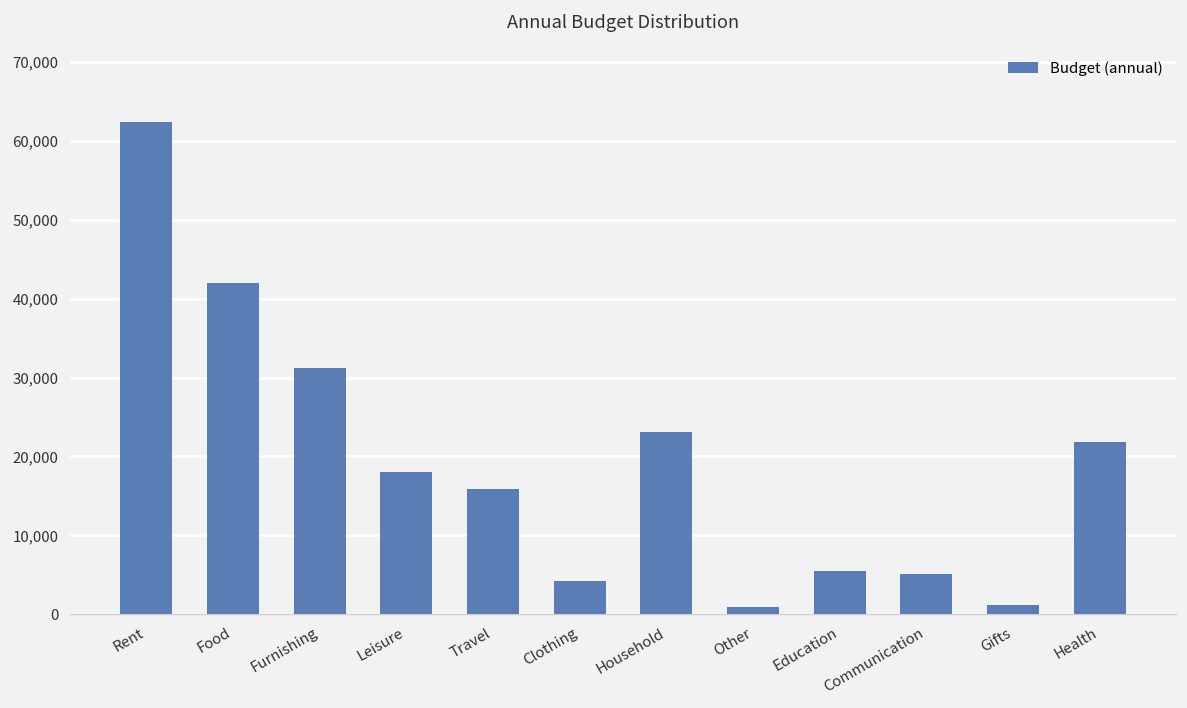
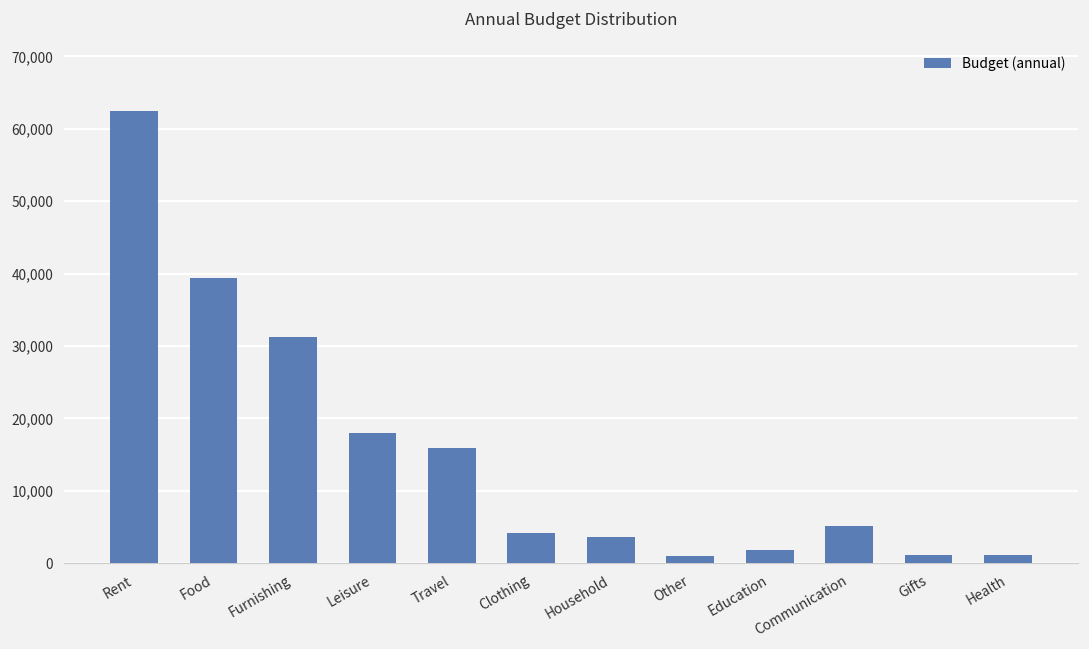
  {
    "Rent": "62,000",
-   "Food": "42,000",
+   "Food": "39,000",
    "Furnishing": "31,000",
    "Leisure": "18,000",
    "Travel": "16,000",
    "Clothing": "4,000",
-   "Household": "23,000",
+   "Household": "4,000",
    "Other": "1,000",
-   "Education": "5,000",
+   "Education": "2,000",
    "Communication": "5,000",
    "Gifts": "1,000",
-   "Health": "22,000"
+   "Health": "1,000"
  }
